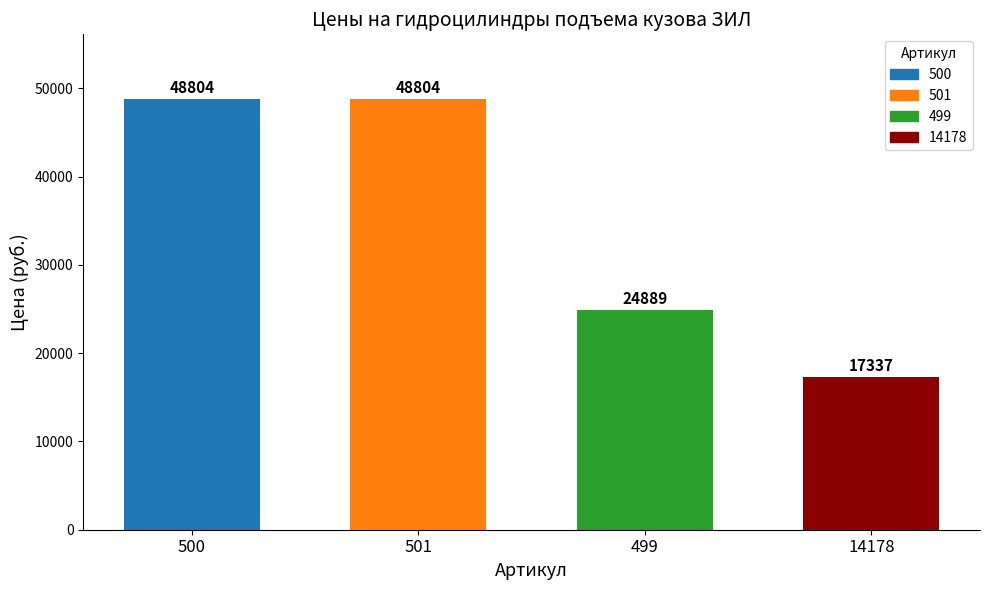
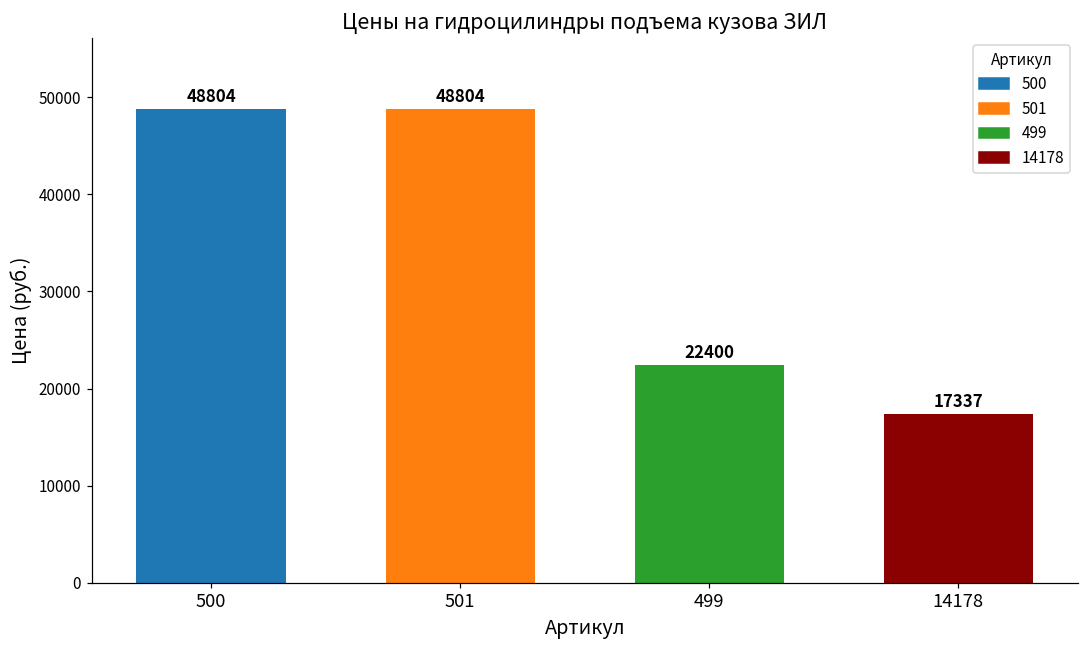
  {
    "500": 48804,
    "501": 48804,
-   "499": 24889,
+   "499": 22400,
    "14178": 17337
  }
